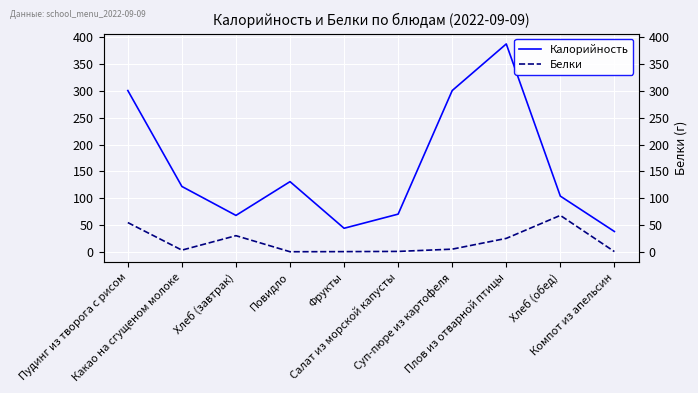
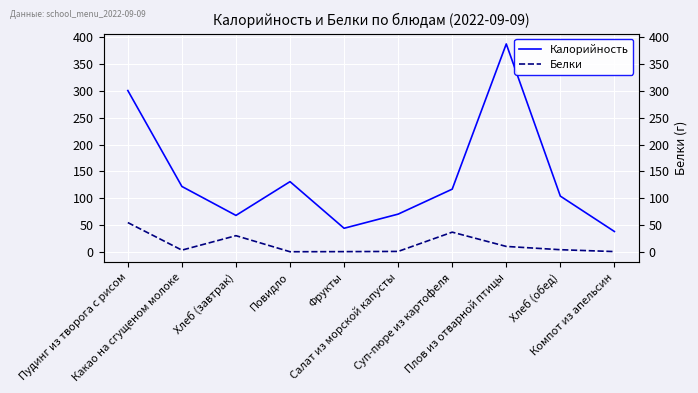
  {
    "Калорийность": {
      "Пудинг из творога с рисом": 300,
      "Какао на сгущеном молоке": 120,
      "Хлеб (завтрак)": 70,
      "Повидло": 130,
      "Фрукты": 40,
      "Салат из морской капусты": 70,
-     "Суп-пюре из картофеля": 300,
+     "Суп-пюре из картофеля": 120,
      "Плов из отварной птицы": 390,
      "Хлеб (обед)": 100,
      "Компот из апельсин": 40
    },
    "Белки": {
      "Пудинг из творога с рисом": 50,
      "Какао на сгущеном молоке": 0,
      "Хлеб (завтрак)": 30,
      "Повидло": 0,
      "Фрукты": 0,
      "Салат из морской капусты": 0,
-     "Суп-пюре из картофеля": 10,
-     "Плов из отварной птицы": 30,
-     "Хлеб (обед)": 70,
+     "Суп-пюре из картофеля": 40,
+     "Плов из отварной птицы": 10,
+     "Хлеб (обед)": 0,
      "Компот из апельсин": 0
    }
  }
